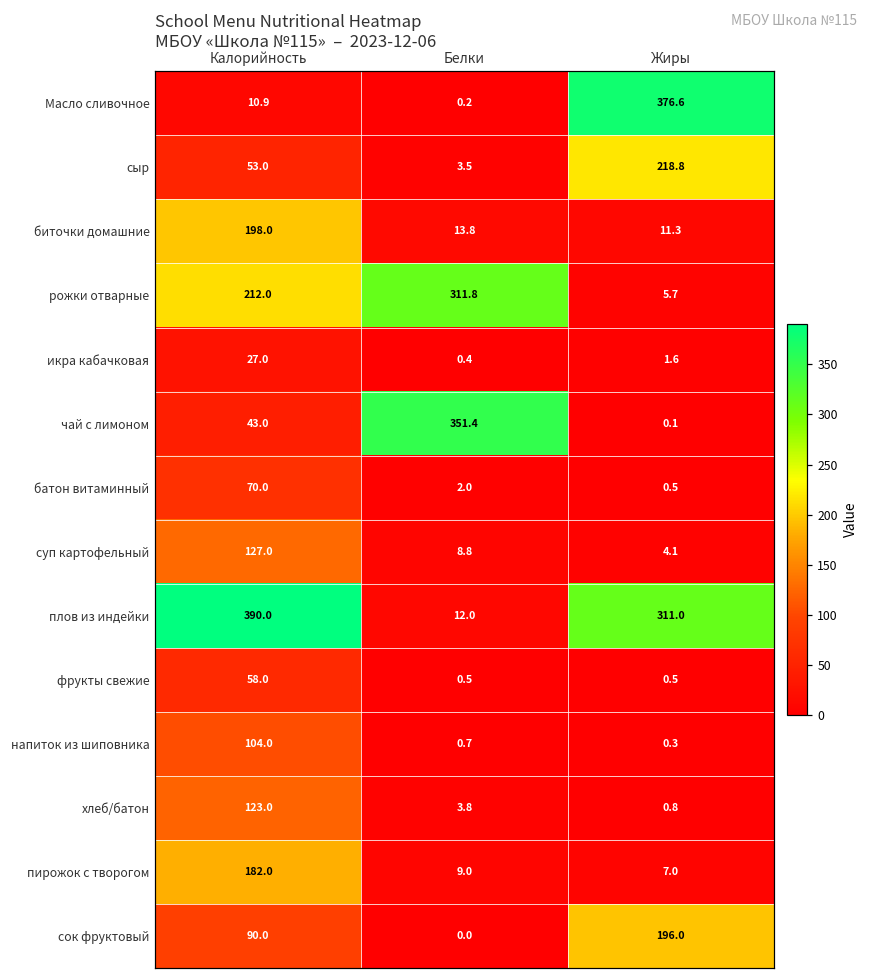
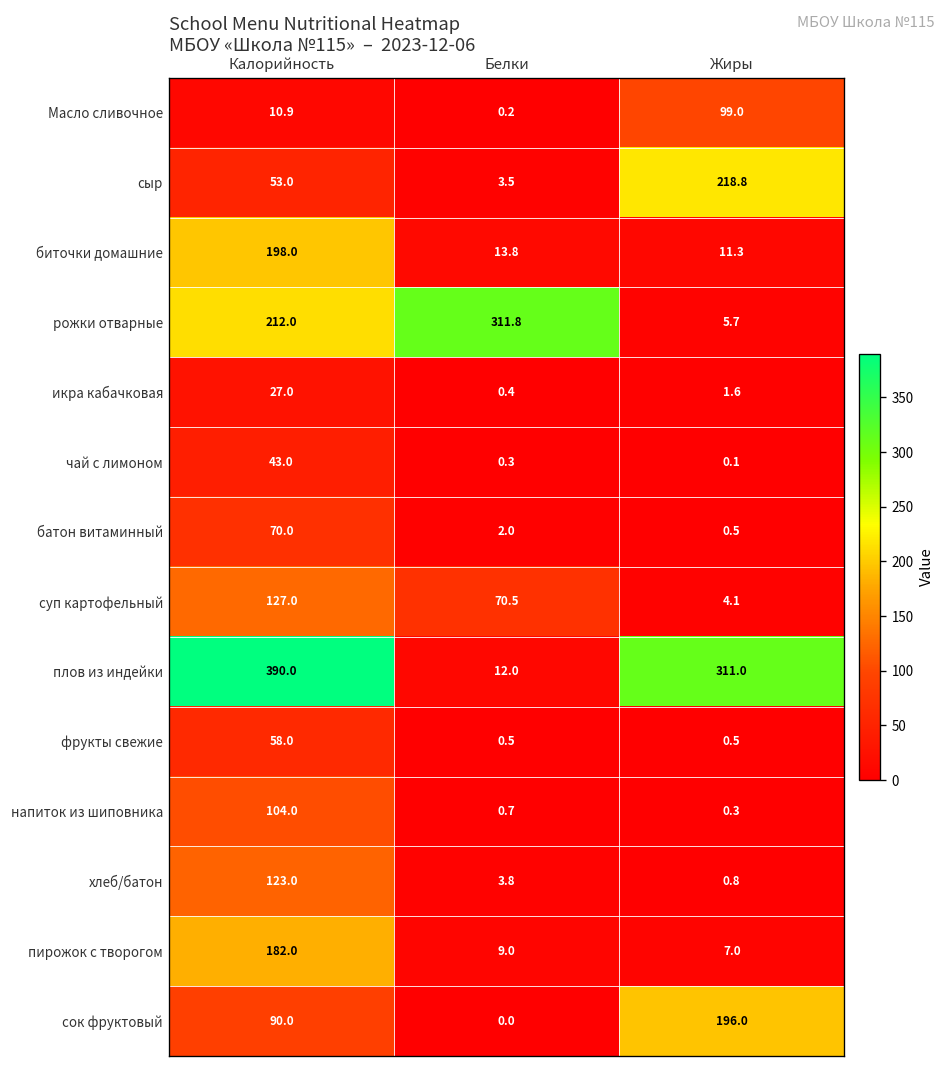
  {
    "Масло сливочное": {
      "Калорийность": 10.9,
      "Белки": 0.2,
-     "Жиры": 376.6
+     "Жиры": 99.0
    },
    "сыр": {
      "Калорийность": 53.0,
      "Белки": 3.5,
      "Жиры": 218.8
    },
    "биточки домашние": {
      "Калорийность": 198.0,
      "Белки": 13.8,
      "Жиры": 11.3
    },
    "рожки отварные": {
      "Калорийность": 212.0,
      "Белки": 311.8,
      "Жиры": 5.7
    },
    "икра кабачковая": {
      "Калорийность": 27.0,
      "Белки": 0.4,
      "Жиры": 1.6
    },
    "чай с лимоном": {
      "Калорийность": 43.0,
-     "Белки": 351.4,
+     "Белки": 0.3,
      "Жиры": 0.1
    },
    "батон витаминный": {
      "Калорийность": 70.0,
      "Белки": 2.0,
      "Жиры": 0.5
    },
    "суп картофельный": {
      "Калорийность": 127.0,
-     "Белки": 8.8,
+     "Белки": 70.5,
      "Жиры": 4.1
    },
    "плов из индейки": {
      "Калорийность": 390.0,
      "Белки": 12.0,
      "Жиры": 311.0
    },
    "фрукты свежие": {
      "Калорийность": 58.0,
      "Белки": 0.5,
      "Жиры": 0.5
    },
    "напиток из шиповника": {
      "Калорийность": 104.0,
      "Белки": 0.7,
      "Жиры": 0.3
    },
    "хлеб/батон": {
      "Калорийность": 123.0,
      "Белки": 3.8,
      "Жиры": 0.8
    },
    "пирожок с творогом": {
      "Калорийность": 182.0,
      "Белки": 9.0,
      "Жиры": 7.0
    },
    "сок фруктовый": {
      "Калорийность": 90.0,
      "Белки": 0.0,
      "Жиры": 196.0
    }
  }
